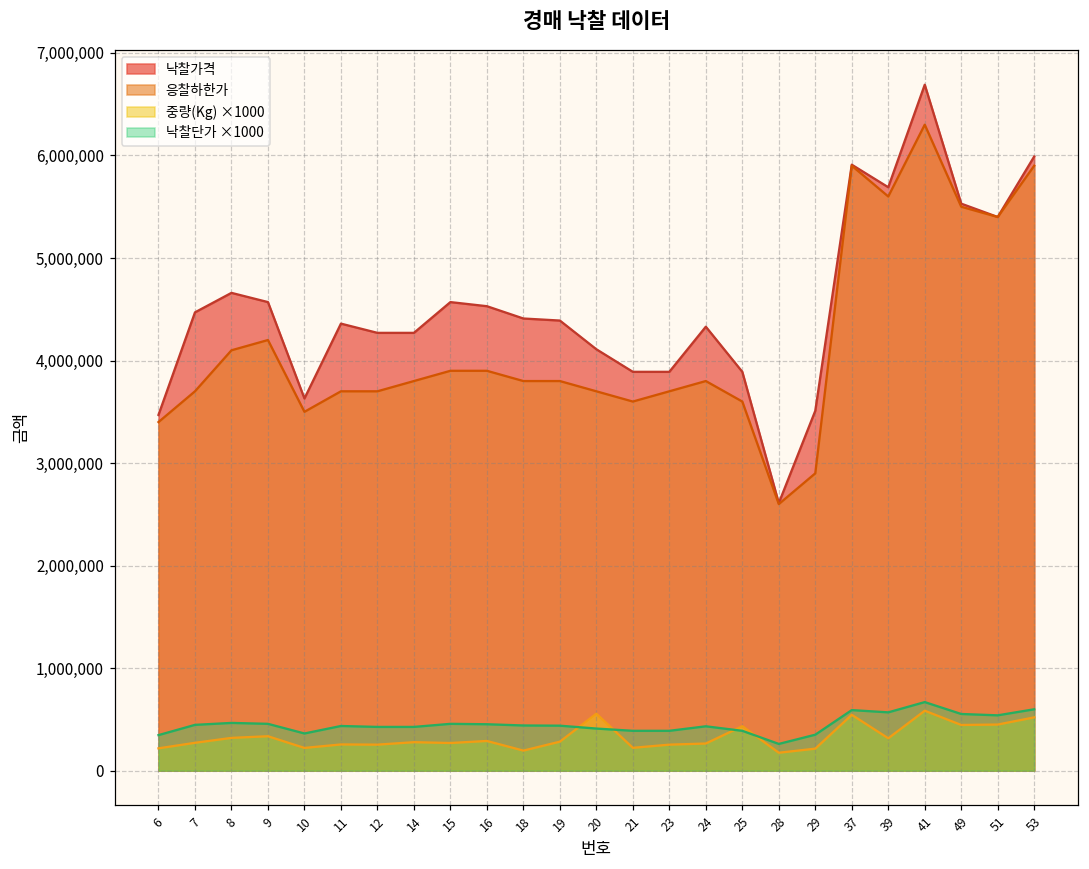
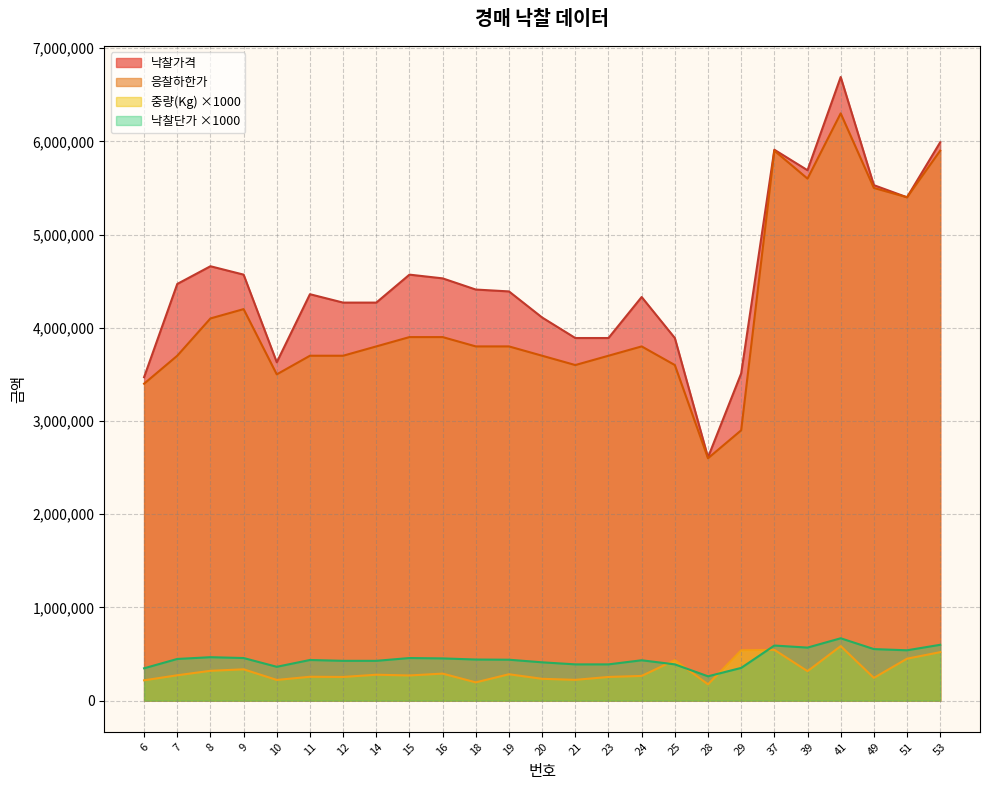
  {
    "중량(Kg) ×1000": {
      "6": "200,000",
      "7": "300,000",
      "8": "300,000",
      "9": "300,000",
      "10": "200,000",
      "11": "300,000",
      "12": "300,000",
      "14": "300,000",
      "15": "300,000",
      "16": "300,000",
      "18": "200,000",
      "19": "300,000",
-     "20": "600,000",
+     "20": "200,000",
      "21": "200,000",
      "23": "300,000",
      "24": "300,000",
      "25": "400,000",
      "28": "200,000",
-     "29": "200,000",
+     "29": "500,000",
      "37": "500,000",
      "39": "300,000",
      "41": "600,000",
-     "49": "400,000",
+     "49": "200,000",
      "51": "500,000",
      "53": "500,000"
    },
    "낙찰단가 ×1000": {
      "6": "300,000",
      "7": "400,000",
      "8": "500,000",
      "9": "500,000",
      "10": "400,000",
      "11": "400,000",
      "12": "400,000",
      "14": "400,000",
      "15": "500,000",
      "16": "500,000",
      "18": "400,000",
      "19": "400,000",
      "20": "400,000",
      "21": "400,000",
      "23": "400,000",
      "24": "400,000",
      "25": "400,000",
      "28": "300,000",
      "29": "400,000",
      "37": "600,000",
      "39": "600,000",
      "41": "700,000",
      "49": "600,000",
      "51": "500,000",
      "53": "600,000"
    }
  }
